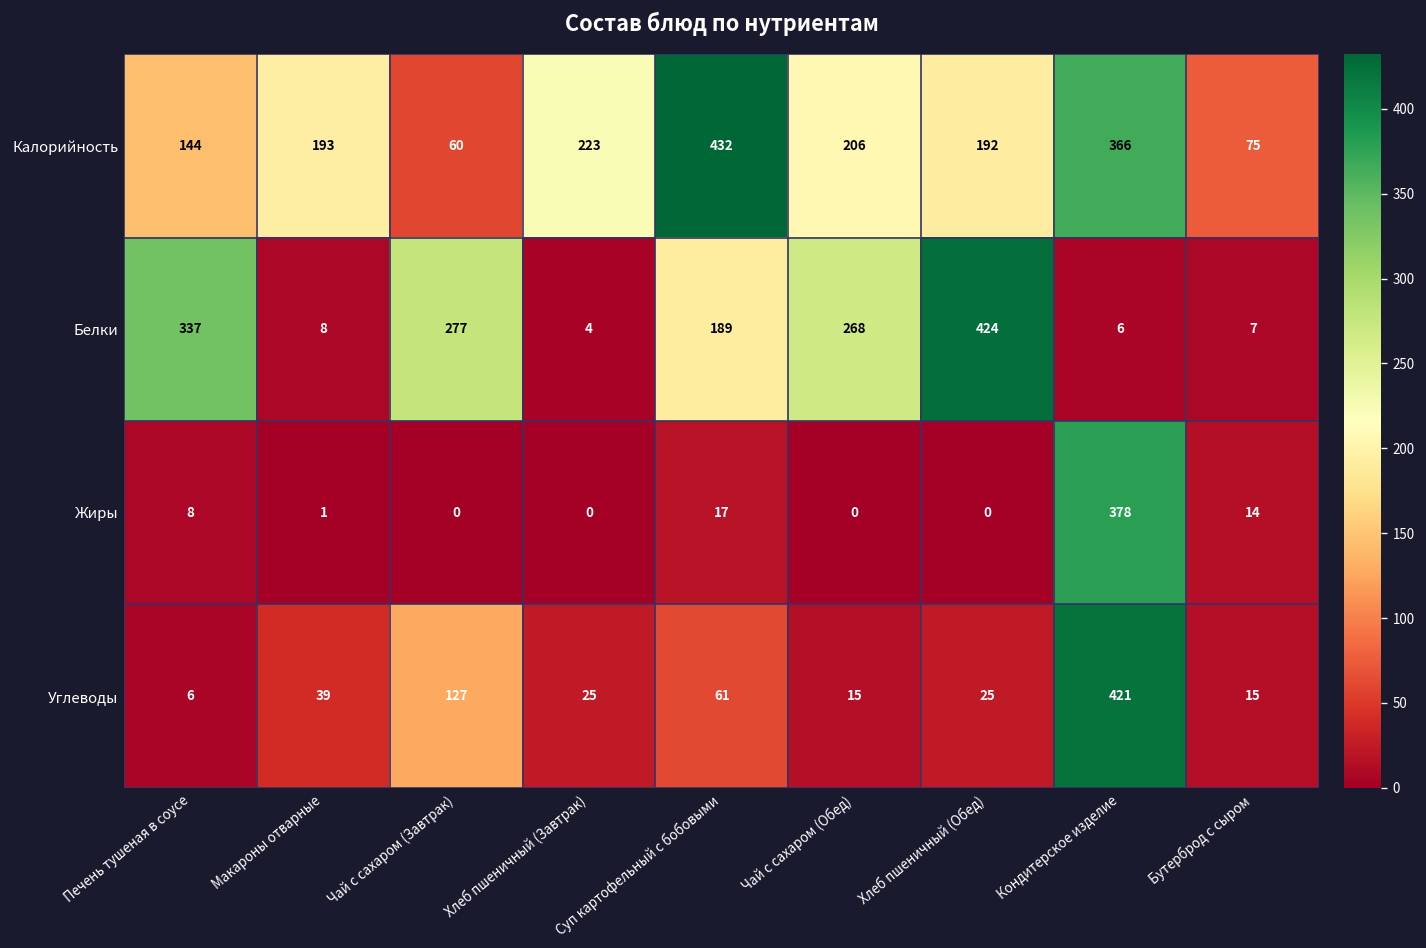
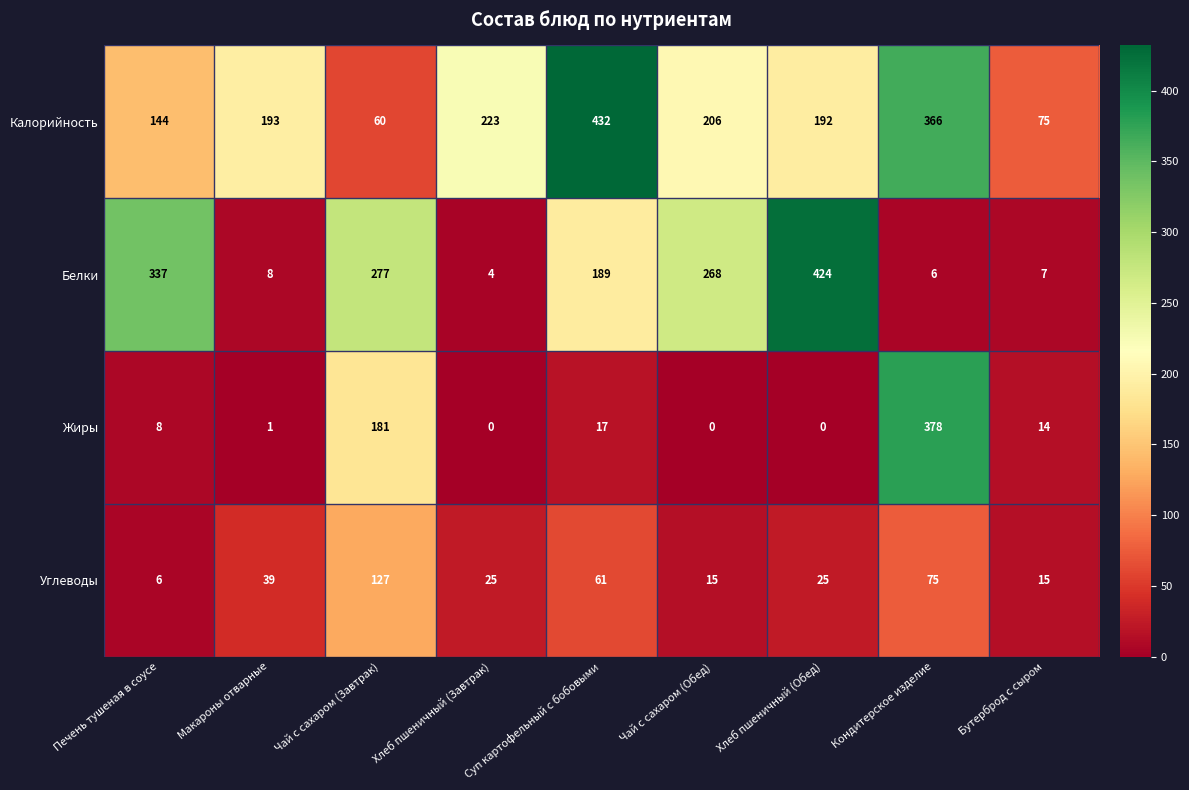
  {
    "Калорийность": {
      "Печень тушеная в соусе": 144,
      "Макароны отварные": 193,
      "Чай с сахаром (Завтрак)": 60,
      "Хлеб пшеничный (Завтрак)": 223,
      "Суп картофельный с бобовыми": 432,
      "Чай с сахаром (Обед)": 206,
      "Хлеб пшеничный (Обед)": 192,
      "Кондитерское изделие": 366,
      "Бутерброд с сыром": 75
    },
    "Белки": {
      "Печень тушеная в соусе": 337,
      "Макароны отварные": 8,
      "Чай с сахаром (Завтрак)": 277,
      "Хлеб пшеничный (Завтрак)": 4,
      "Суп картофельный с бобовыми": 189,
      "Чай с сахаром (Обед)": 268,
      "Хлеб пшеничный (Обед)": 424,
      "Кондитерское изделие": 6,
      "Бутерброд с сыром": 7
    },
    "Жиры": {
      "Печень тушеная в соусе": 8,
      "Макароны отварные": 1,
-     "Чай с сахаром (Завтрак)": 0,
+     "Чай с сахаром (Завтрак)": 181,
      "Хлеб пшеничный (Завтрак)": 0,
      "Суп картофельный с бобовыми": 17,
      "Чай с сахаром (Обед)": 0,
      "Хлеб пшеничный (Обед)": 0,
      "Кондитерское изделие": 378,
      "Бутерброд с сыром": 14
    },
    "Углеводы": {
      "Печень тушеная в соусе": 6,
      "Макароны отварные": 39,
      "Чай с сахаром (Завтрак)": 127,
      "Хлеб пшеничный (Завтрак)": 25,
      "Суп картофельный с бобовыми": 61,
      "Чай с сахаром (Обед)": 15,
      "Хлеб пшеничный (Обед)": 25,
-     "Кондитерское изделие": 421,
+     "Кондитерское изделие": 75,
      "Бутерброд с сыром": 15
    }
  }
